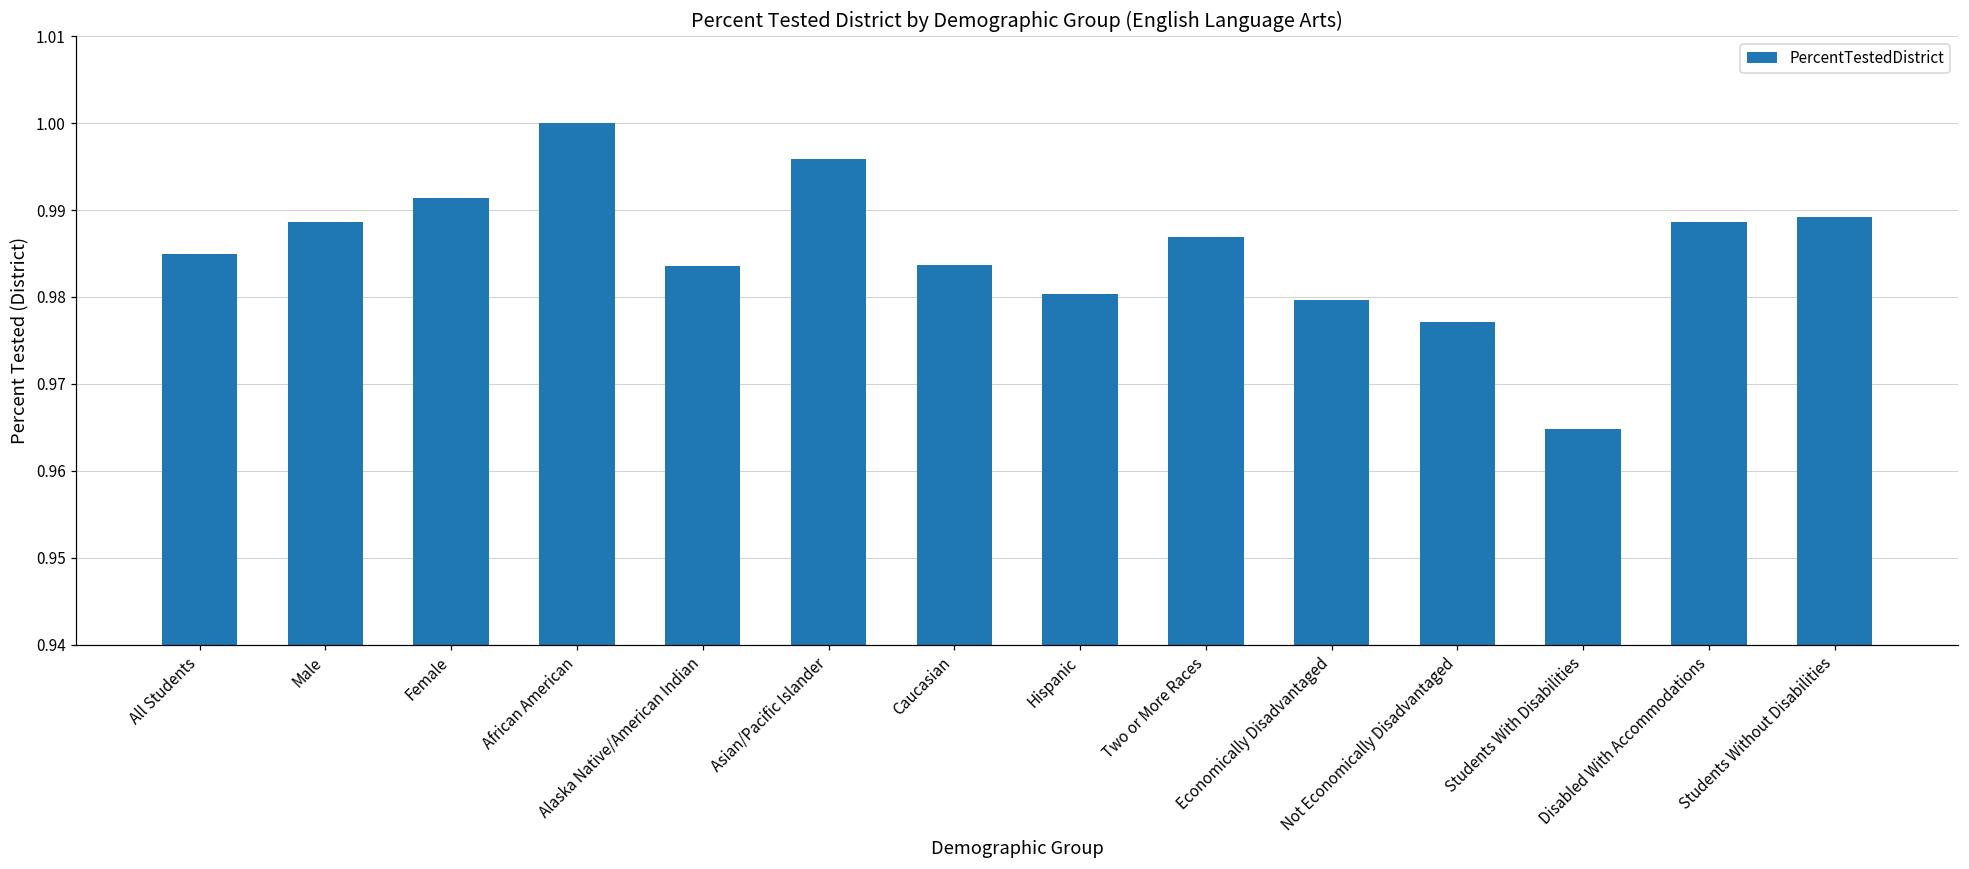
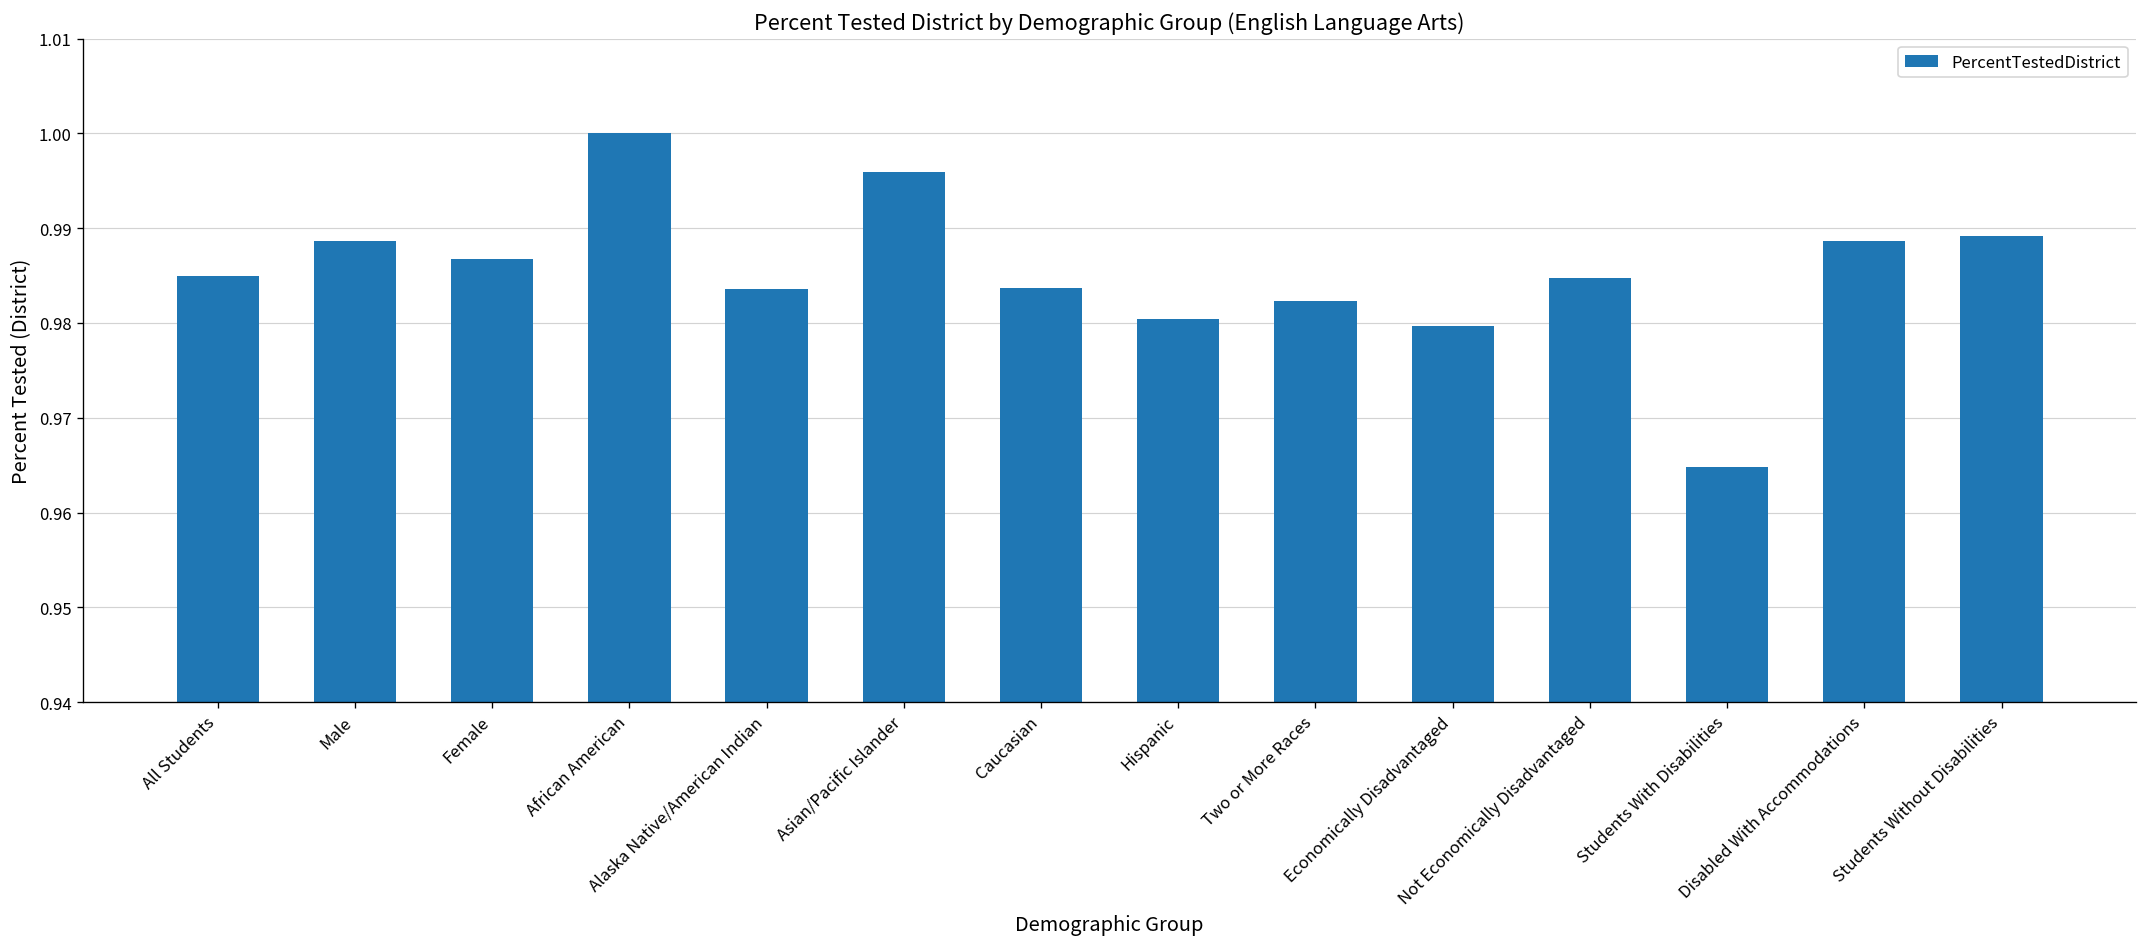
  {
    "All Students": 0.985,
    "Male": 0.989,
-   "Female": 0.991,
+   "Female": 0.987,
    "African American": 1.000,
    "Alaska Native/American Indian": 0.984,
    "Asian/Pacific Islander": 0.996,
    "Caucasian": 0.984,
    "Hispanic": 0.980,
-   "Two or More Races": 0.987,
+   "Two or More Races": 0.982,
    "Economically Disadvantaged": 0.980,
-   "Not Economically Disadvantaged": 0.977,
+   "Not Economically Disadvantaged": 0.985,
    "Students With Disabilities": 0.965,
    "Disabled With Accommodations": 0.989,
    "Students Without Disabilities": 0.989
  }
